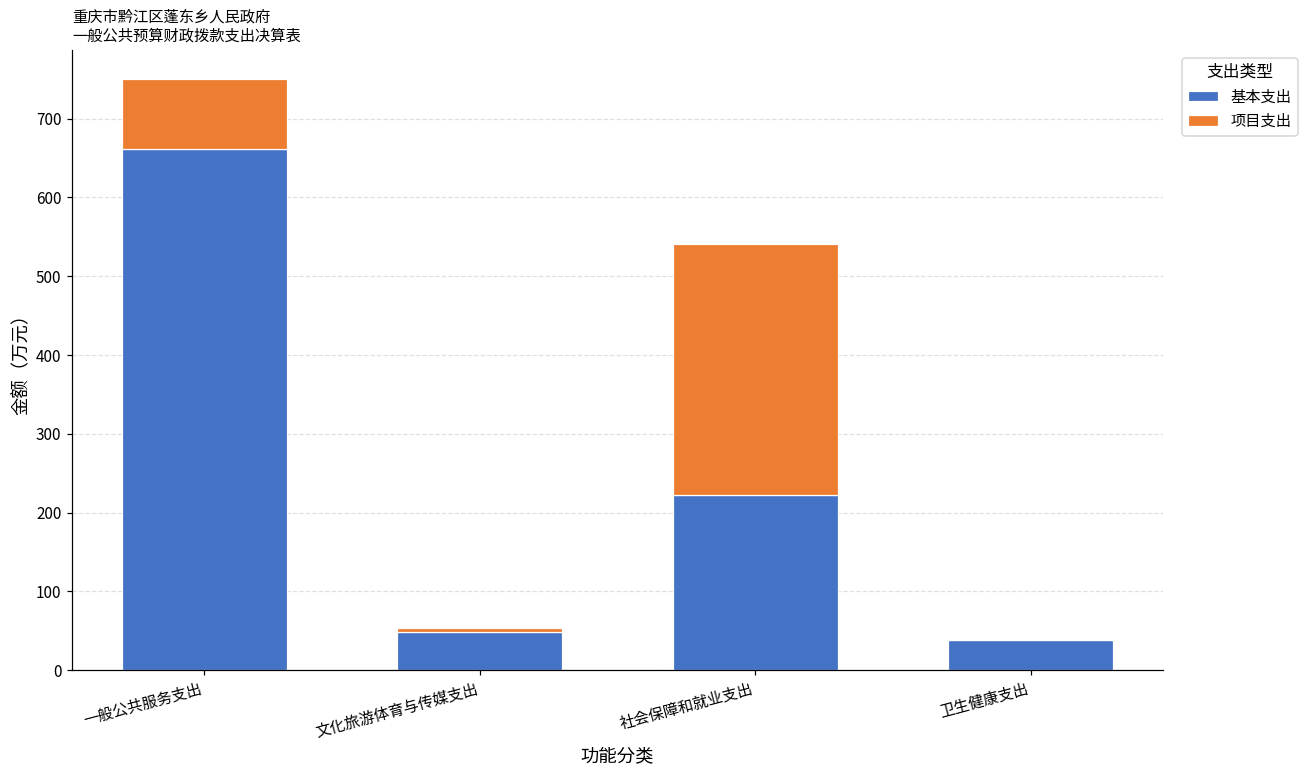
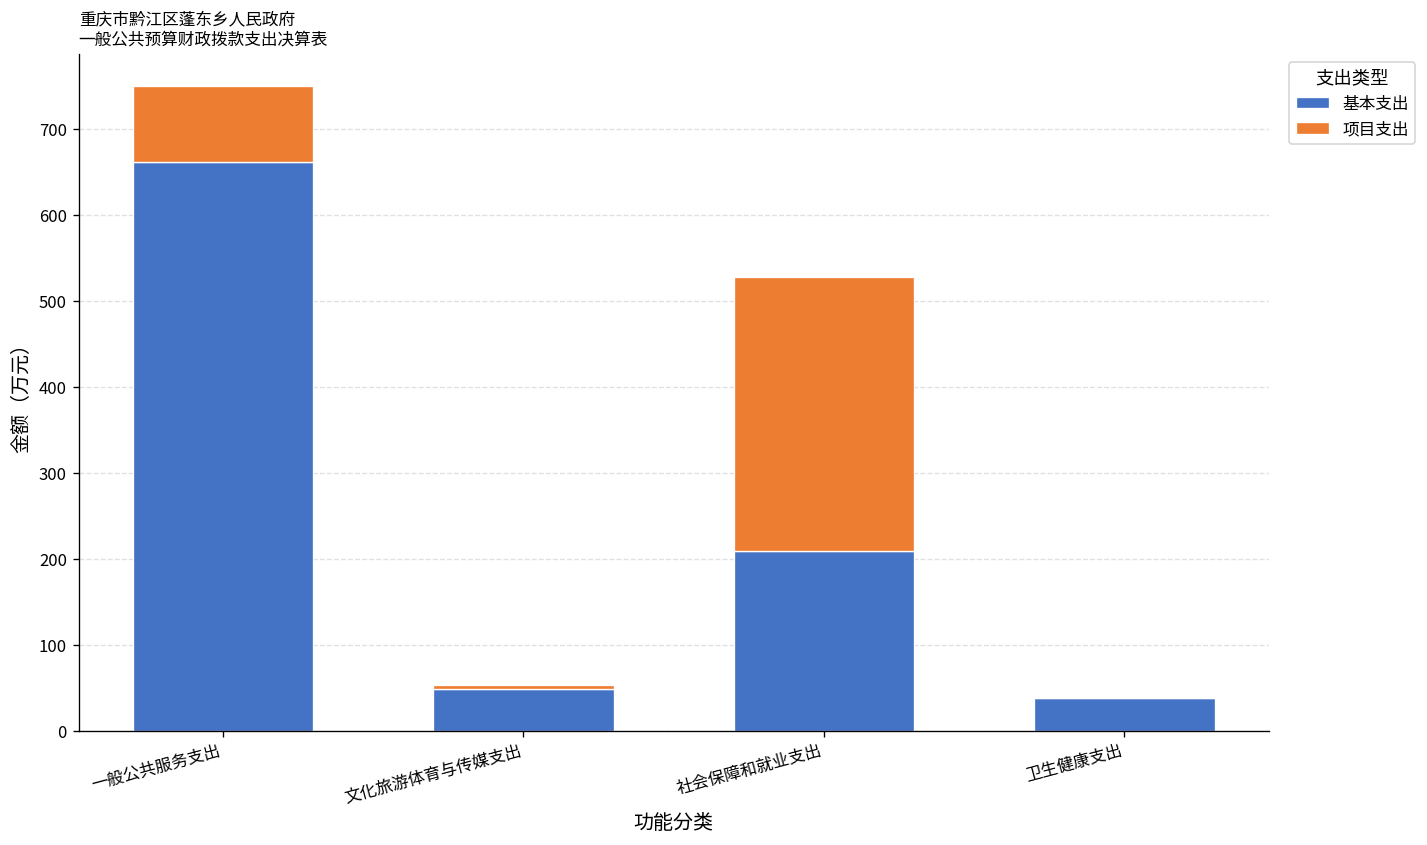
  {
    "基本支出": {
      "一般公共服务支出": 660,
      "文化旅游体育与传媒支出": 50,
-     "社会保障和就业支出": 220,
+     "社会保障和就业支出": 210,
      "卫生健康支出": 40
    },
    "项目支出": {
      "一般公共服务支出": 90,
      "文化旅游体育与传媒支出": 0,
      "社会保障和就业支出": 320,
      "卫生健康支出": 0
    }
  }
